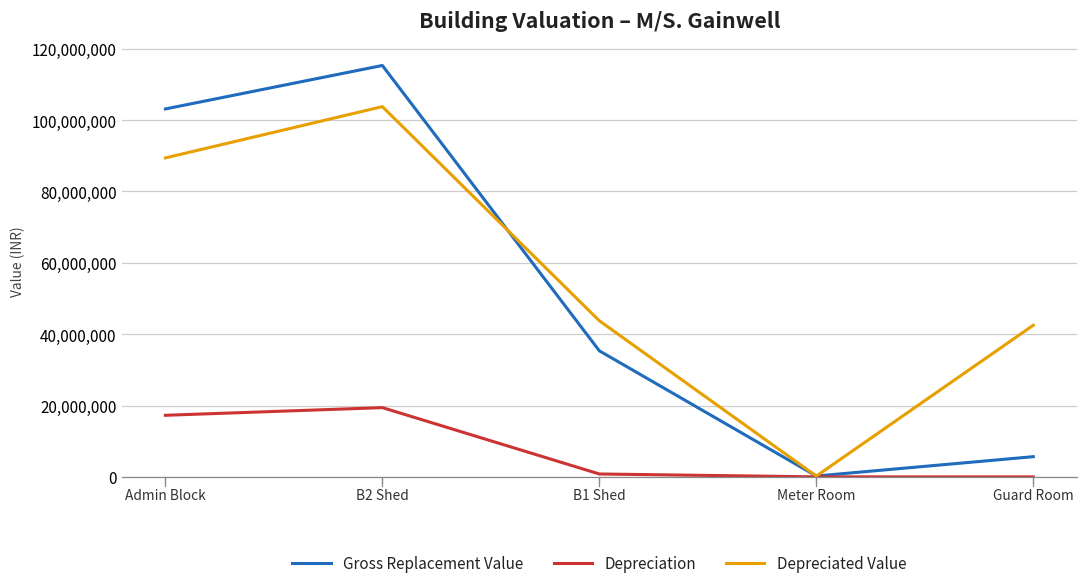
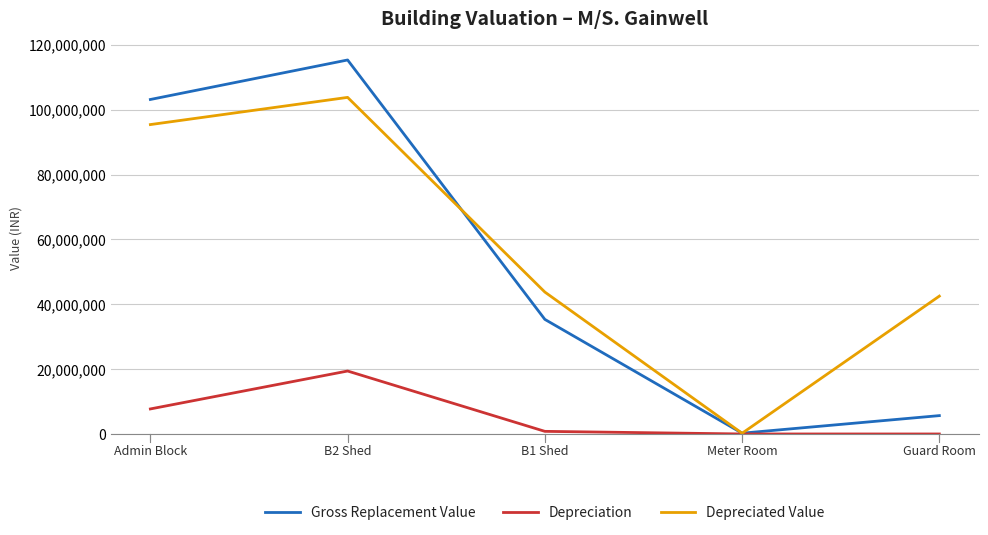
  {
    "Gross Replacement Value": {
      "Admin Block": "103,000,000",
      "B2 Shed": "115,000,000",
      "B1 Shed": "35,000,000",
      "Guard Room": "6,000,000"
    },
    "Depreciation": {
-     "Admin Block": "17,000,000",
+     "Admin Block": "8,000,000",
      "B2 Shed": "19,000,000",
      "B1 Shed": "1,000,000",
      "Guard Room": "0"
    },
    "Depreciated Value": {
-     "Admin Block": "89,000,000",
+     "Admin Block": "95,000,000",
      "B2 Shed": "104,000,000",
      "B1 Shed": "44,000,000",
      "Guard Room": "43,000,000"
    }
  }
